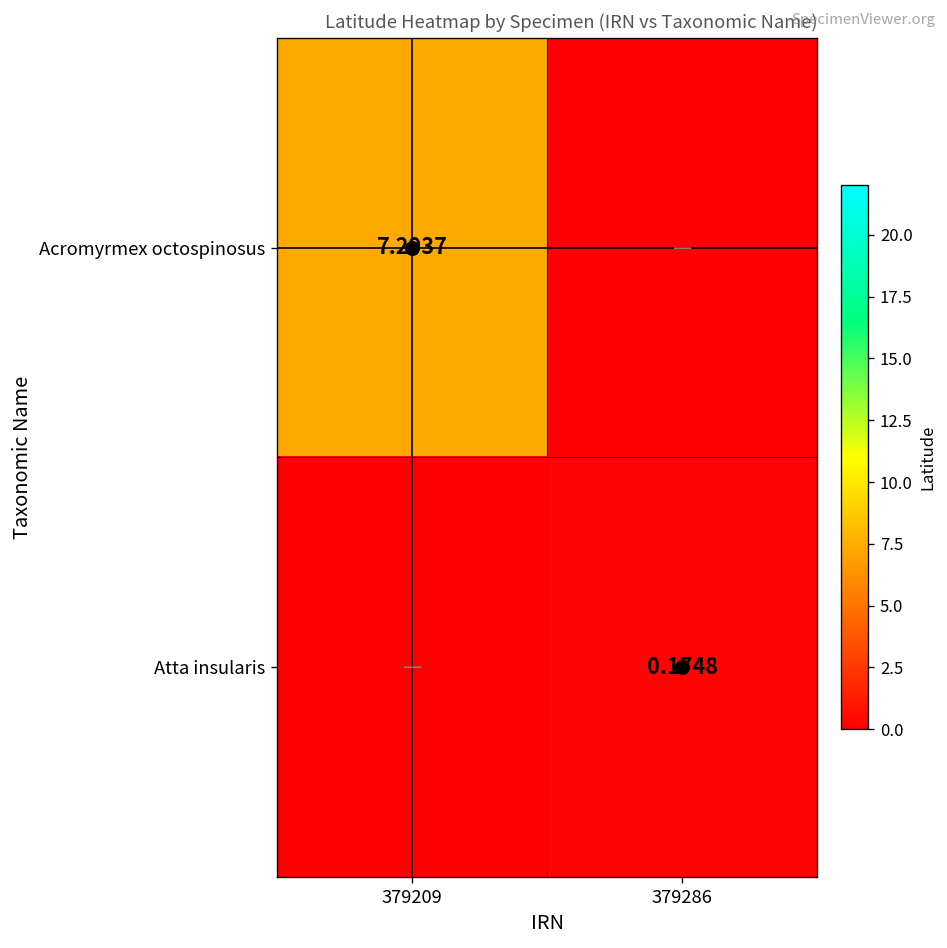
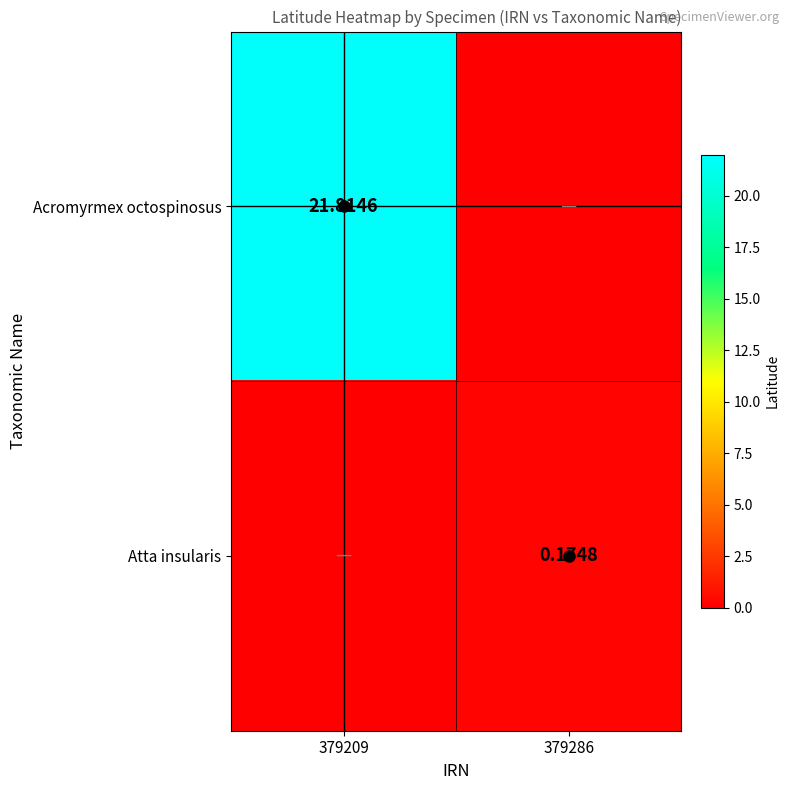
  {
    "Acromyrmex octospinosus": {
-     "379209": 7.2937
+     "379209": 21.8146
    }
  }
